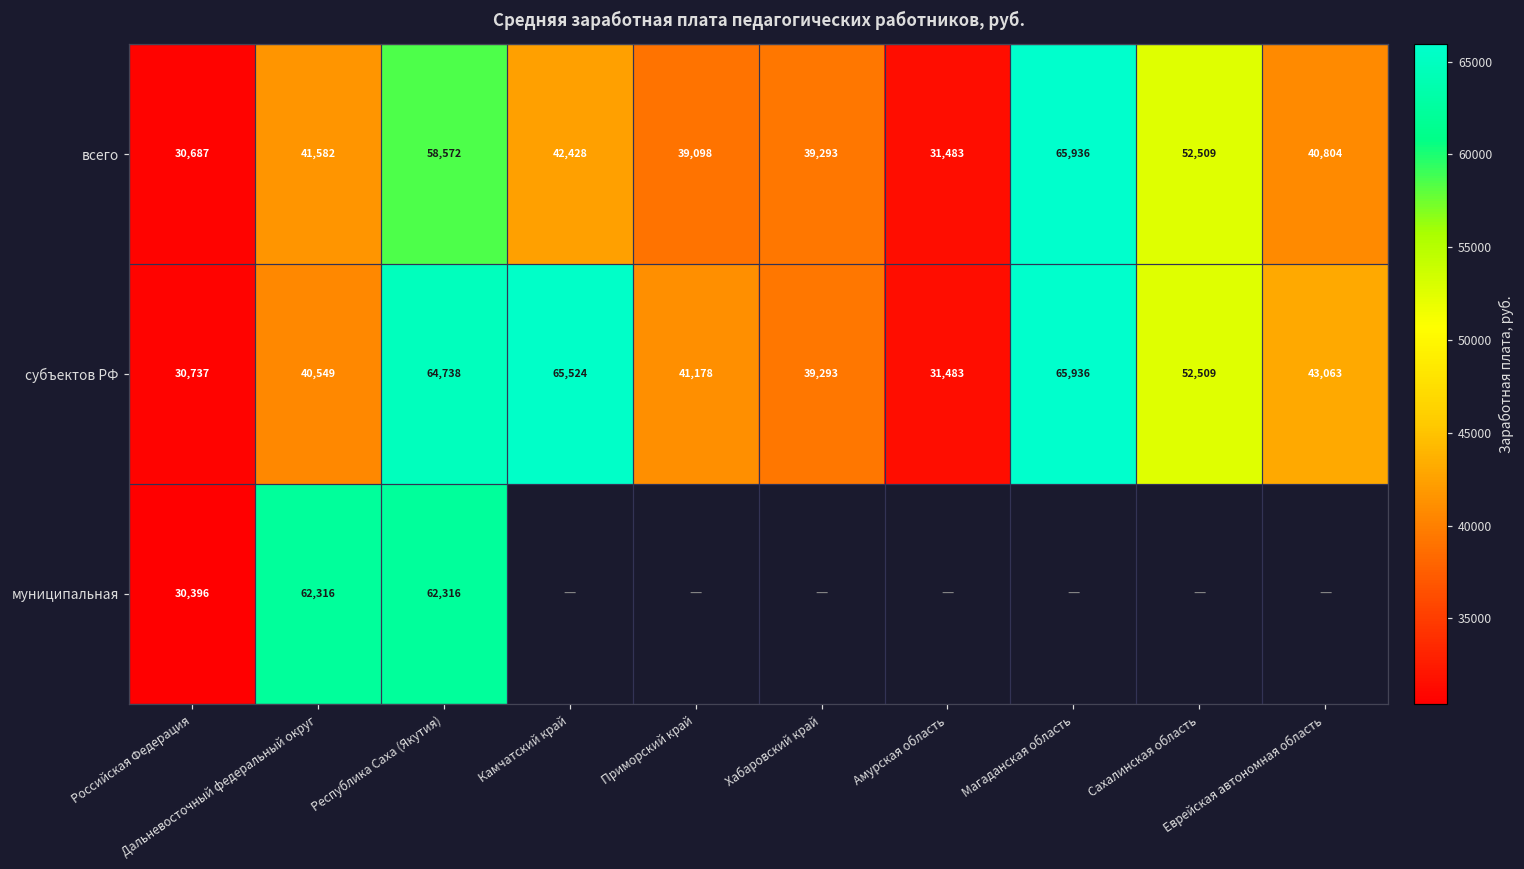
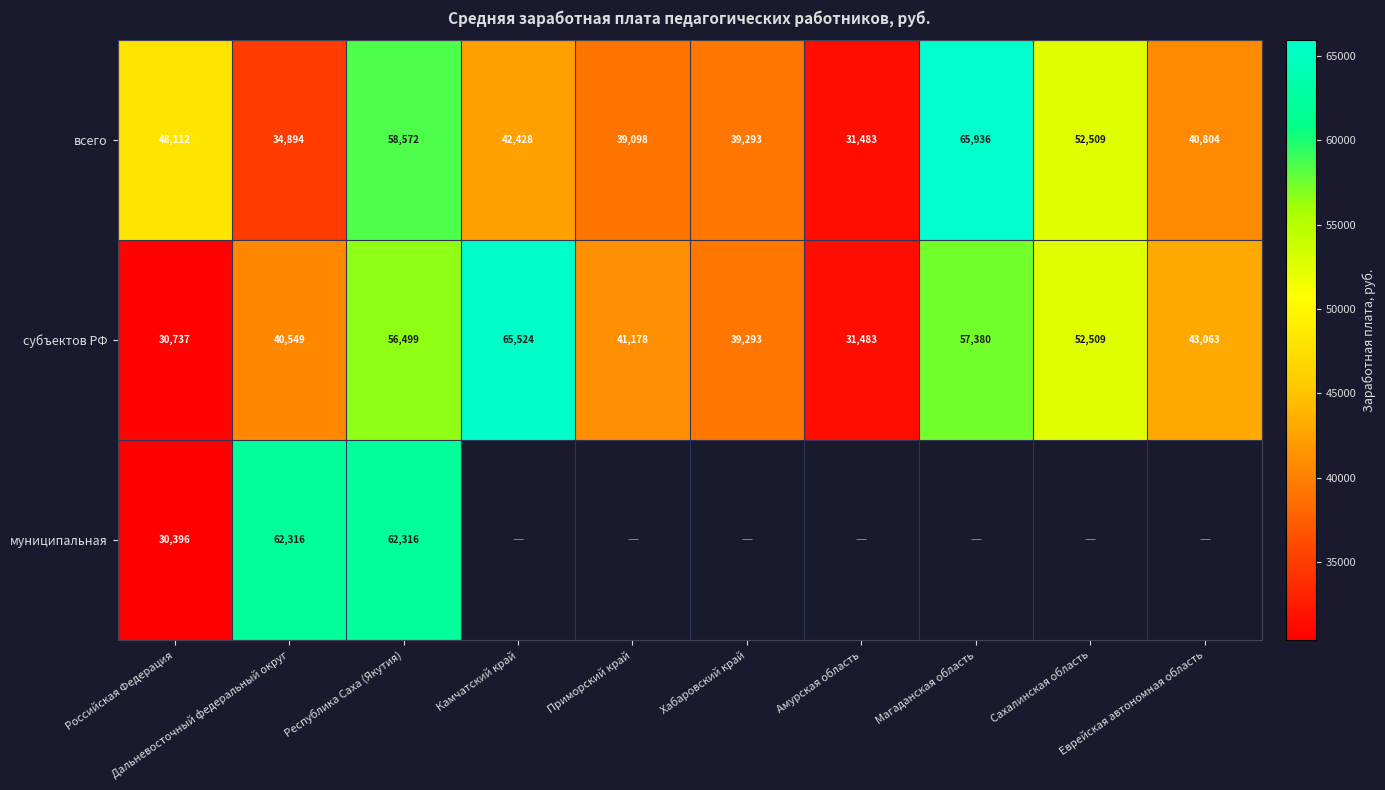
  {
    "всего": {
-     "Российская Федерация": "30,687",
-     "Дальневосточный федеральный округ": "41,582",
+     "Российская Федерация": "48,112",
+     "Дальневосточный федеральный округ": "34,894",
      "Республика Саха (Якутия)": "58,572",
      "Камчатский край": "42,428",
      "Приморский край": "39,098",
      "Хабаровский край": "39,293",
      "Амурская область": "31,483",
      "Магаданская область": "65,936",
      "Сахалинская область": "52,509",
      "Еврейская автономная область": "40,804"
    },
    "субъектов РФ": {
      "Российская Федерация": "30,737",
      "Дальневосточный федеральный округ": "40,549",
-     "Республика Саха (Якутия)": "64,738",
+     "Республика Саха (Якутия)": "56,499",
      "Камчатский край": "65,524",
      "Приморский край": "41,178",
      "Хабаровский край": "39,293",
      "Амурская область": "31,483",
-     "Магаданская область": "65,936",
+     "Магаданская область": "57,380",
      "Сахалинская область": "52,509",
      "Еврейская автономная область": "43,063"
    },
    "муниципальная": {
      "Российская Федерация": "30,396",
      "Дальневосточный федеральный округ": "62,316",
      "Республика Саха (Якутия)": "62,316"
    }
  }
